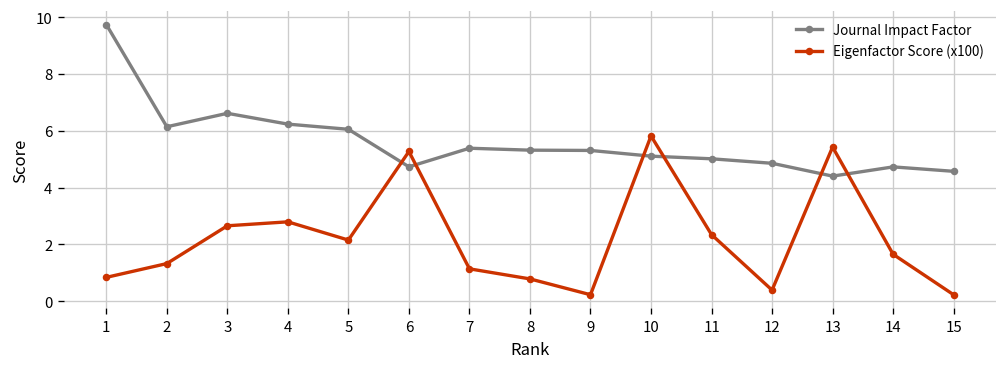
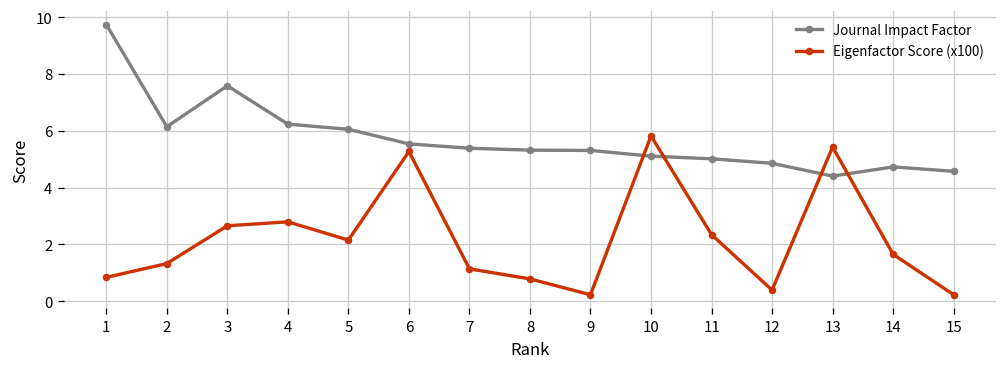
  {
    "Journal Impact Factor": {
      "1": 9.7,
      "2": 6.1,
-     "3": 6.6,
+     "3": 7.6,
      "4": 6.2,
      "5": 6.1,
-     "6": 4.7,
+     "6": 5.5,
      "7": 5.4,
      "8": 5.3,
      "9": 5.3,
      "10": 5.1,
      "11": 5.0,
      "12": 4.9,
      "13": 4.4,
      "14": 4.7,
      "15": 4.6
    },
    "Eigenfactor Score (x100)": {
      "1": 0.8,
      "2": 1.3,
      "3": 2.7,
      "4": 2.8,
      "5": 2.2,
      "6": 5.3,
      "7": 1.1,
      "8": 0.8,
      "9": 0.2,
      "10": 5.8,
      "11": 2.3,
      "12": 0.4,
      "13": 5.4,
      "14": 1.6,
      "15": 0.2
    }
  }
